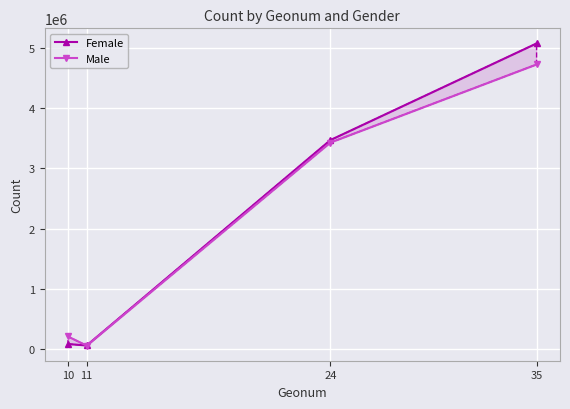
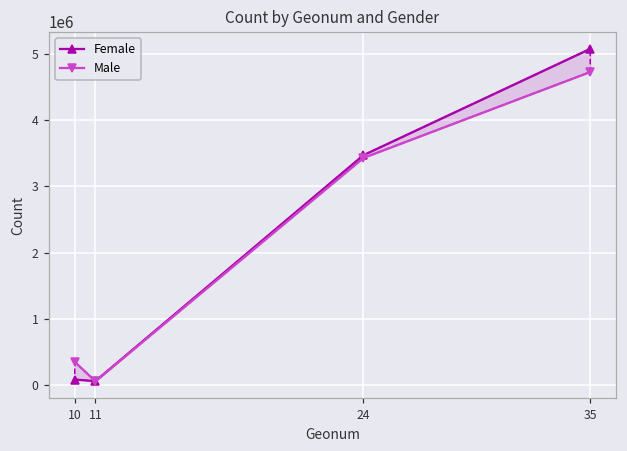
  {
    "Male": {
-     "10": 200000,
+     "10": 400000,
      "35": 4700000
    }
  }
